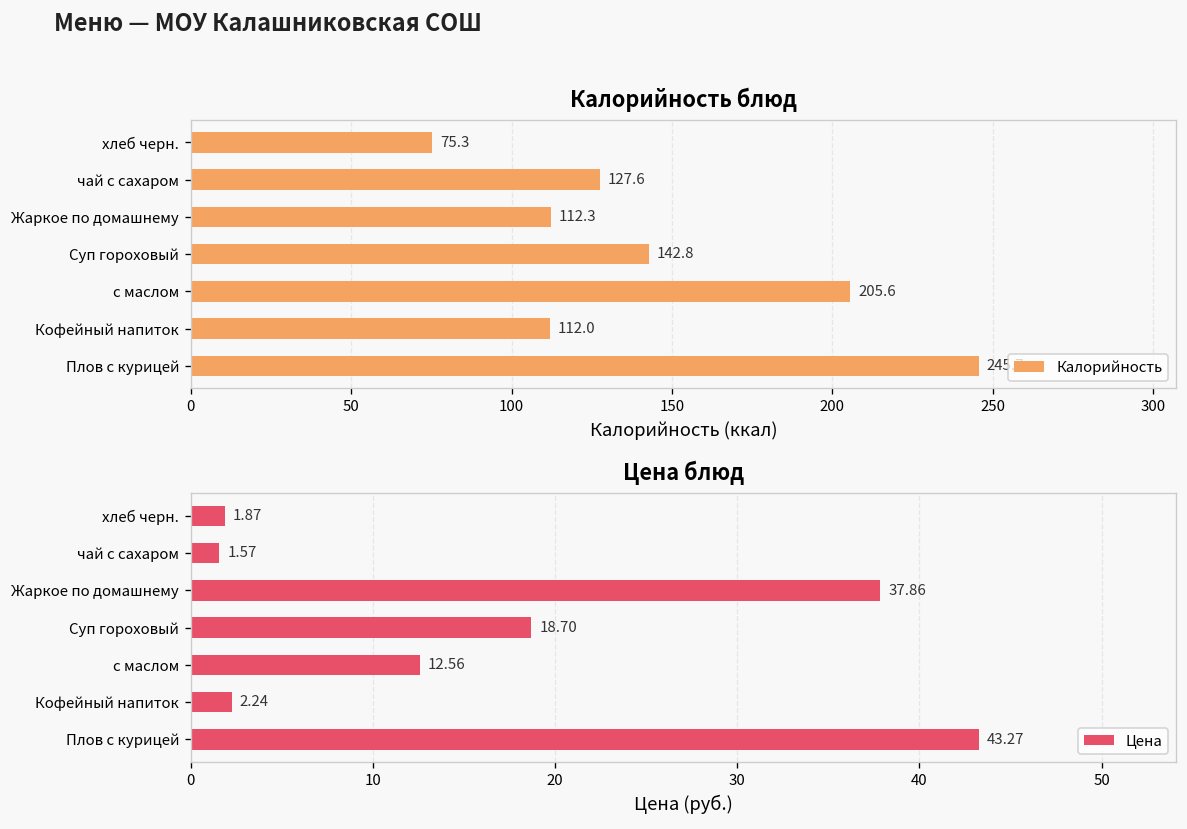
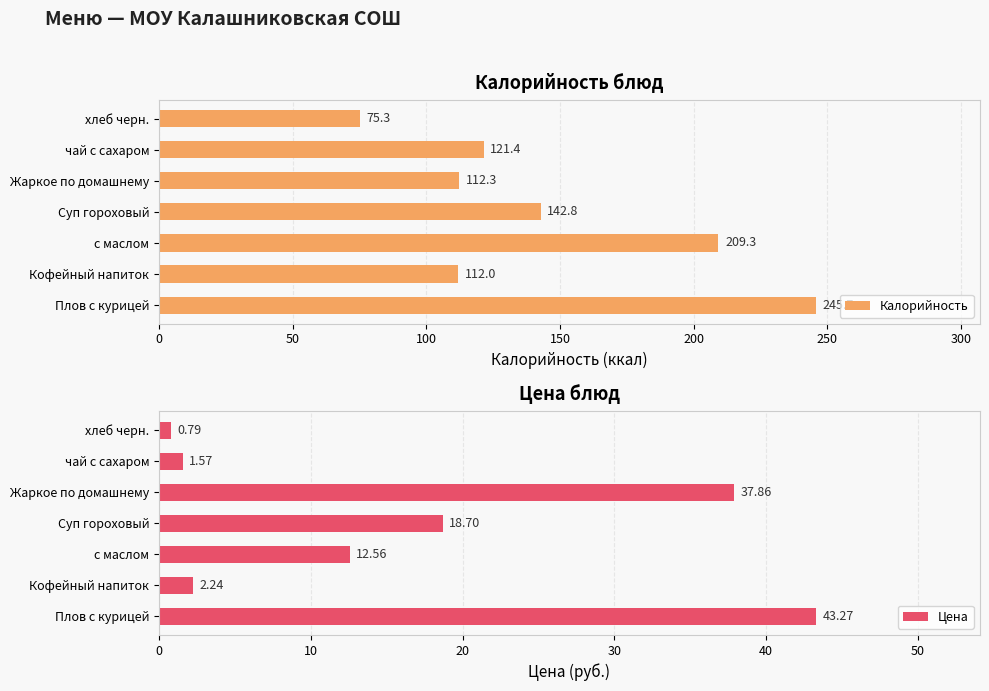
  {
    "Калорийность блюд": {
      "хлеб черн.": 75.3,
-     "чай с сахаром": 127.6,
+     "чай с сахаром": 121.4,
      "Жаркое по домашнему": 112.3,
      "Суп гороховый": 142.8,
-     "с маслом": 205.6,
+     "с маслом": 209.3,
      "Кофейный напиток": 112.0
    },
    "Цена блюд": {
-     "хлеб черн.": 1.87,
+     "хлеб черн.": 0.79,
      "чай с сахаром": 1.57,
      "Жаркое по домашнему": 37.86,
      "Суп гороховый": 18.70,
      "с маслом": 12.56,
      "Кофейный напиток": 2.24,
      "Плов с курицей": 43.27
    }
  }
